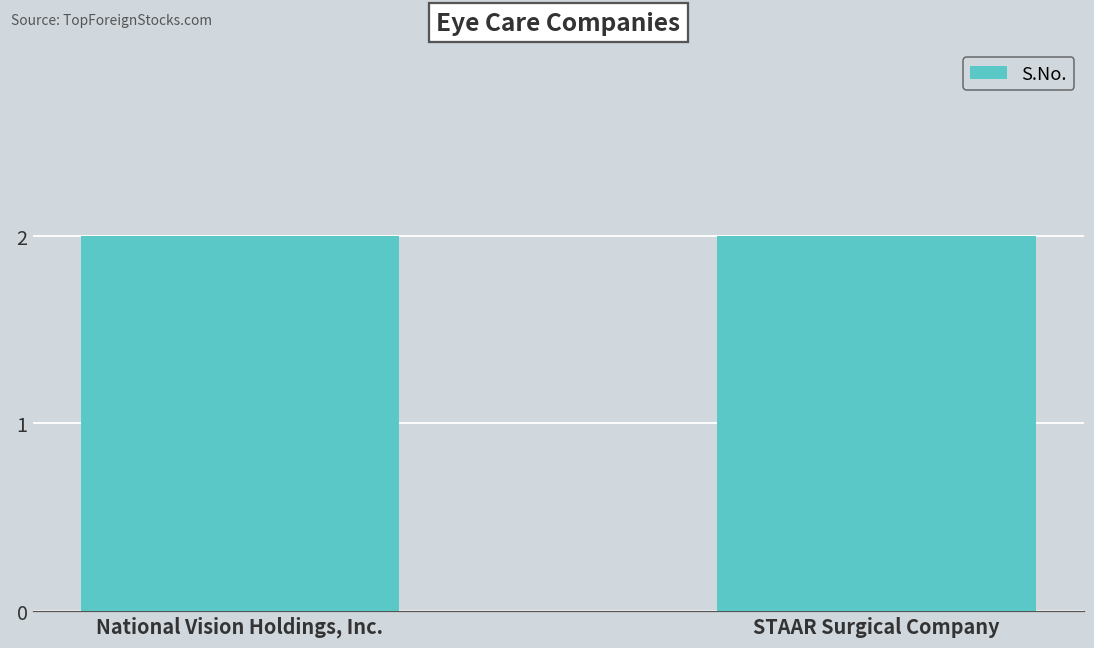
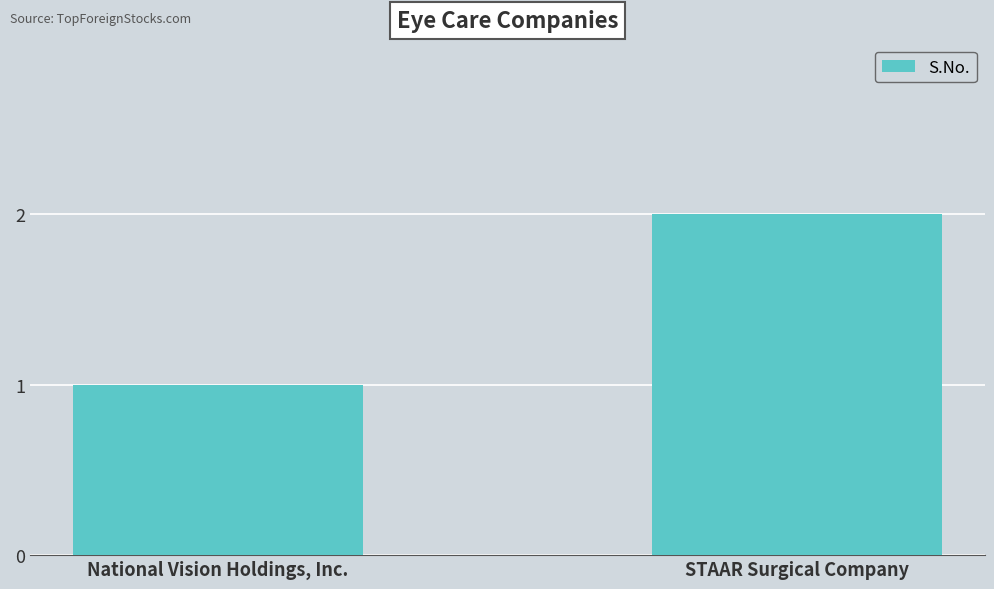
  {
-   "National Vision Holdings, Inc.": 2,
+   "National Vision Holdings, Inc.": 1,
    "STAAR Surgical Company": 2
  }
